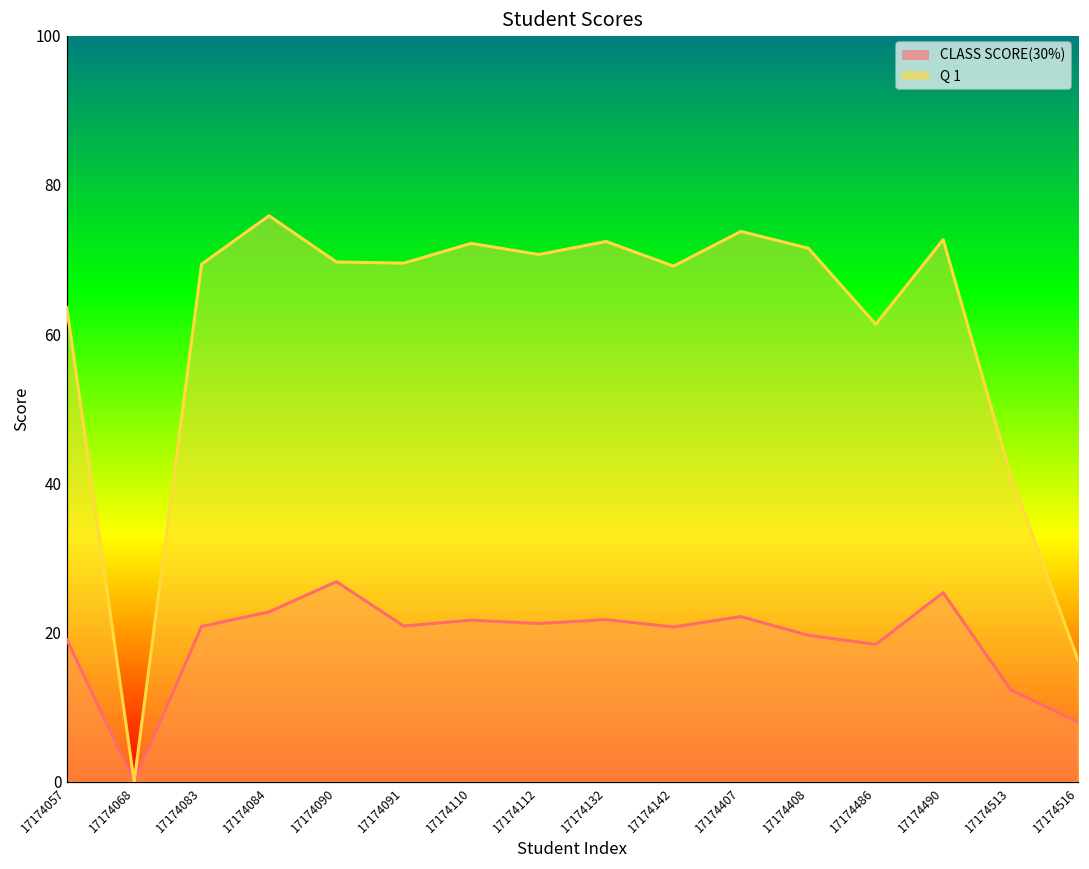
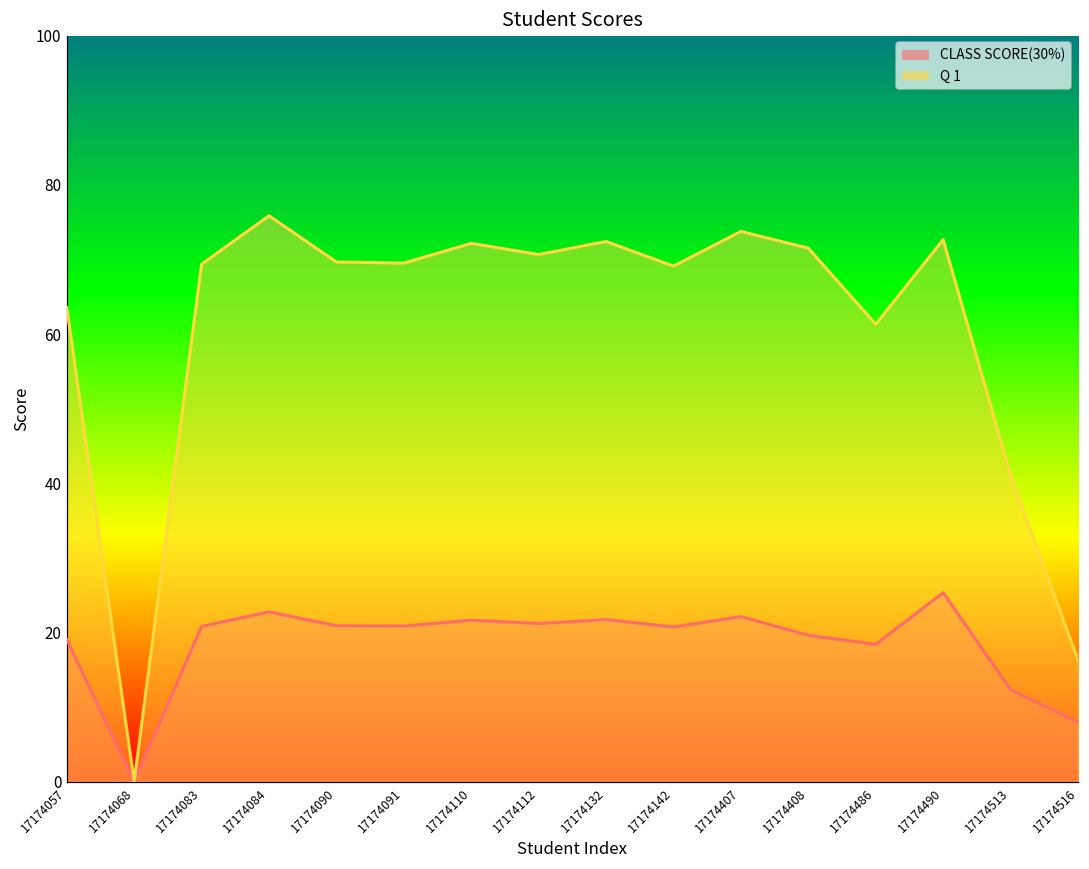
  {
    "CLASS SCORE(30%)": {
      "17174057": 19,
      "17174083": 21,
      "17174084": 23,
-     "17174090": 27,
+     "17174090": 21,
      "17174091": 21,
      "17174110": 22,
      "17174112": 21,
      "17174132": 22,
      "17174142": 21,
      "17174407": 22,
      "17174408": 20,
      "17174486": 18,
      "17174490": 25,
      "17174513": 12,
      "17174516": 8
    },
    "Q 1": {
      "17174057": 64,
      "17174083": 69,
      "17174084": 76,
      "17174090": 70,
      "17174091": 70,
      "17174110": 72,
      "17174112": 71,
      "17174132": 72,
      "17174142": 69,
      "17174407": 74,
      "17174408": 72,
      "17174486": 61,
      "17174490": 73,
      "17174513": 41,
      "17174516": 16
    }
  }
